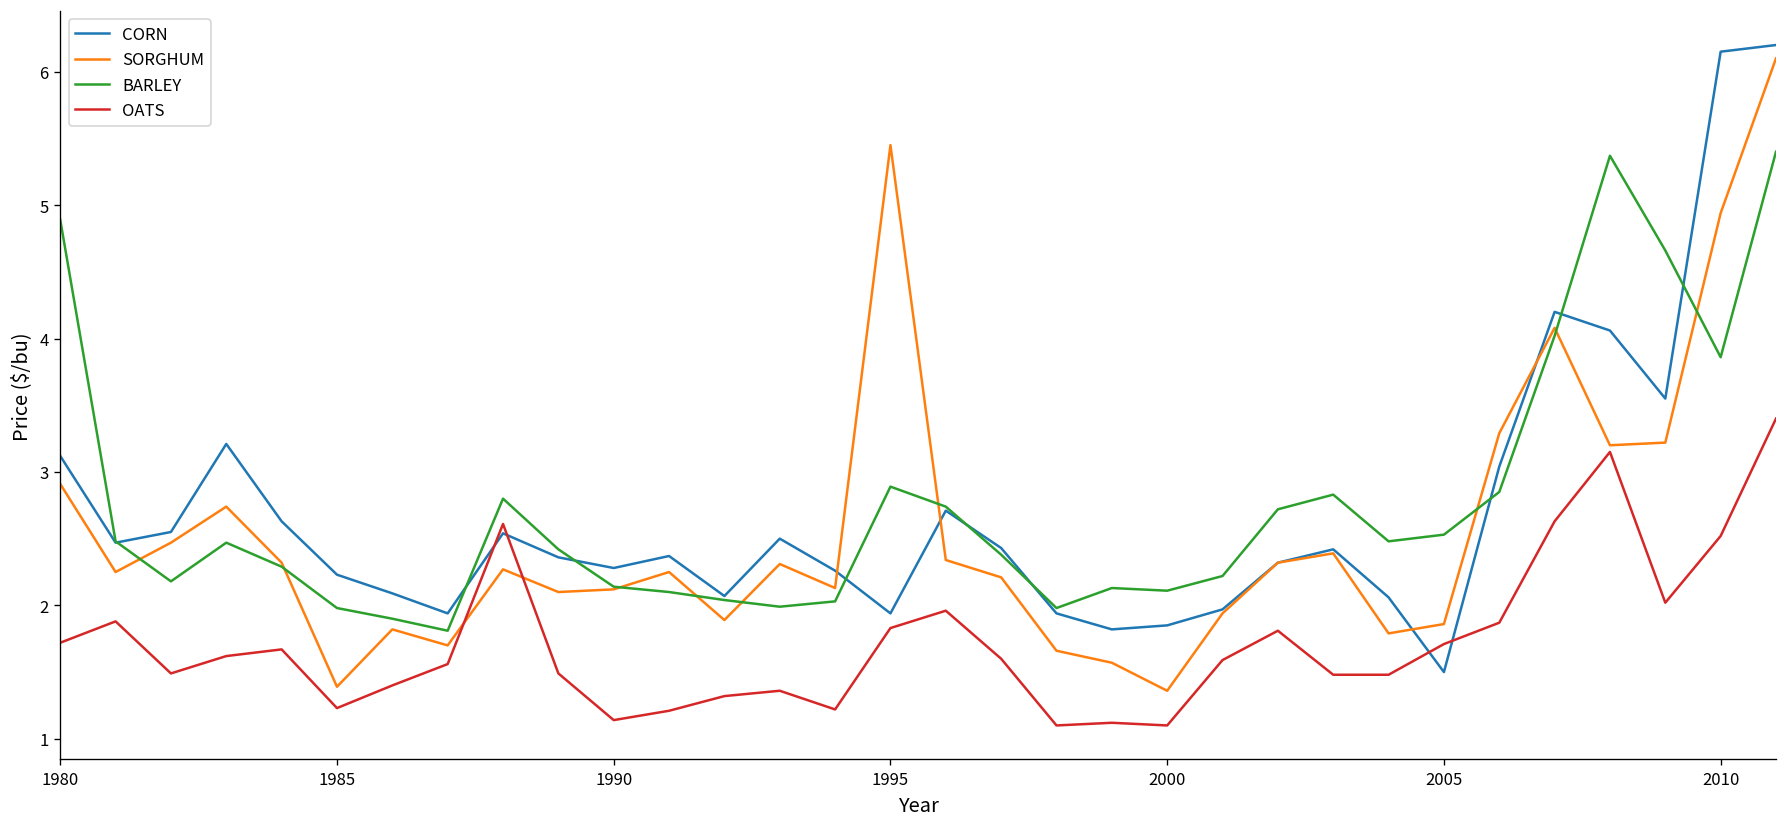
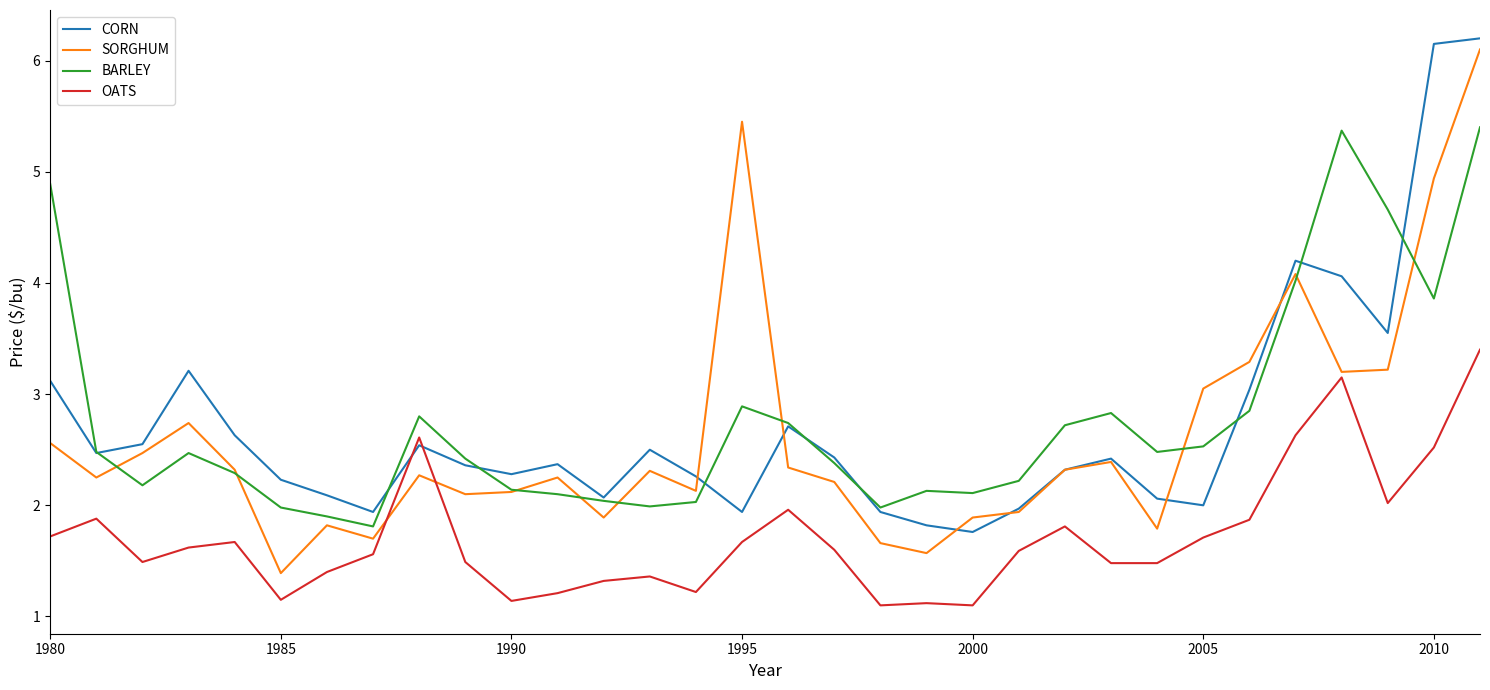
  {
    "CORN": {
      "1980": 3.12,
      "1985": 2.23,
      "1990": 2.28,
      "1995": 1.94,
-     "2000": 1.85,
-     "2005": 1.5,
+     "2000": 1.76,
+     "2005": 2.0,
      "2010": 6.15
    },
    "SORGHUM": {
-     "1980": 2.91,
+     "1980": 2.56,
      "1985": 1.39,
      "1995": 5.45,
-     "2000": 1.36,
-     "2005": 1.86,
+     "2000": 1.89,
+     "2005": 3.05,
      "2010": 4.94
    },
    "BARLEY": {
      "1980": 4.89,
      "1985": 1.98,
      "1995": 2.89,
      "2000": 2.11,
      "2005": 2.53,
      "2010": 3.86
    },
    "OATS": {
      "1980": 1.72,
-     "1985": 1.23,
+     "1985": 1.15,
      "1990": 1.14,
-     "1995": 1.83,
+     "1995": 1.67,
      "2000": 1.10,
      "2005": 1.71,
      "2010": 2.52
    }
  }
